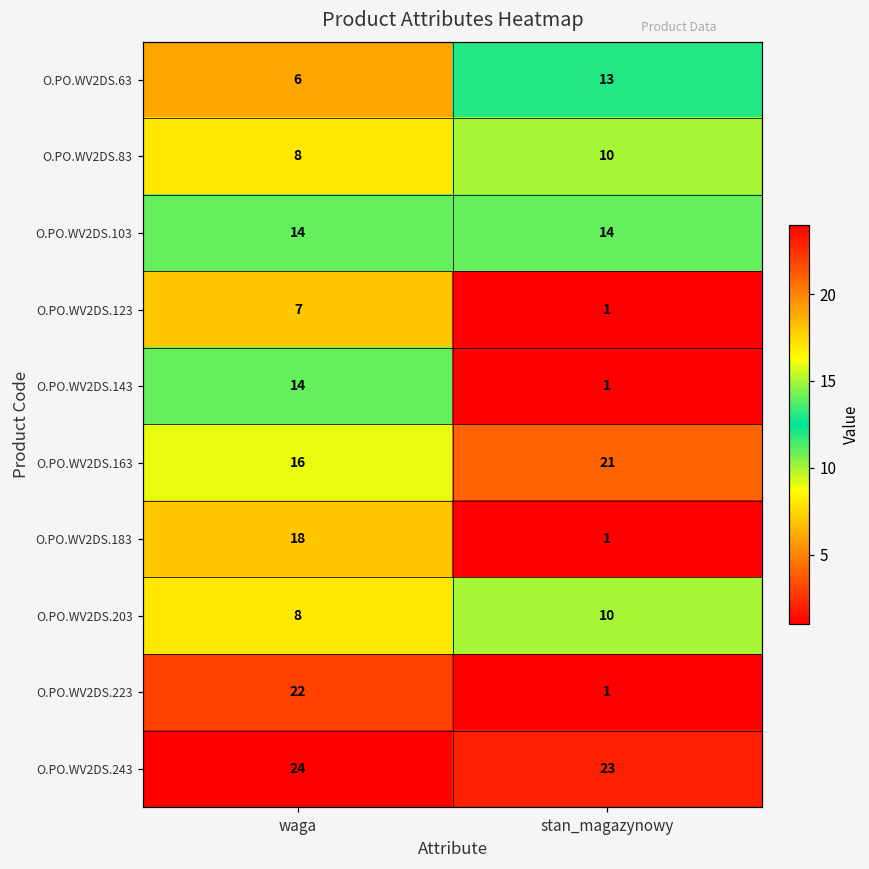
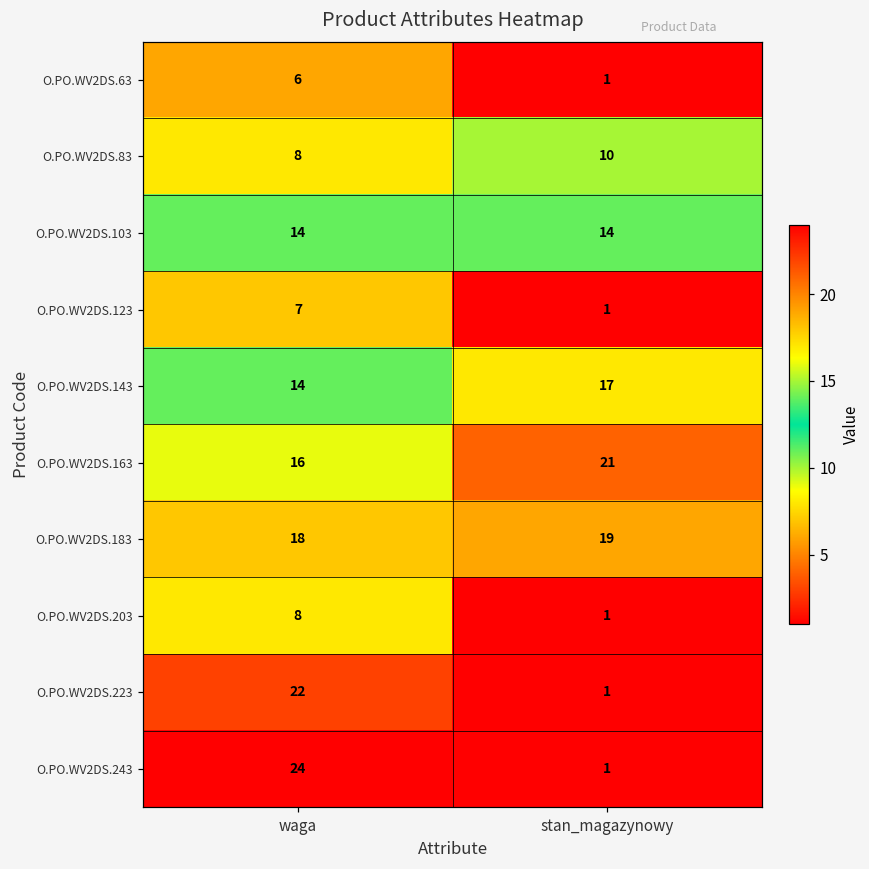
  {
    "O.PO.WV2DS.63": {
      "waga": 6,
-     "stan_magazynowy": 13
+     "stan_magazynowy": 1
    },
    "O.PO.WV2DS.83": {
      "waga": 8,
      "stan_magazynowy": 10
    },
    "O.PO.WV2DS.103": {
      "waga": 14,
      "stan_magazynowy": 14
    },
    "O.PO.WV2DS.123": {
      "waga": 7,
      "stan_magazynowy": 1
    },
    "O.PO.WV2DS.143": {
      "waga": 14,
-     "stan_magazynowy": 1
+     "stan_magazynowy": 17
    },
    "O.PO.WV2DS.163": {
      "waga": 16,
      "stan_magazynowy": 21
    },
    "O.PO.WV2DS.183": {
      "waga": 18,
-     "stan_magazynowy": 1
+     "stan_magazynowy": 19
    },
    "O.PO.WV2DS.203": {
      "waga": 8,
-     "stan_magazynowy": 10
+     "stan_magazynowy": 1
    },
    "O.PO.WV2DS.223": {
      "waga": 22,
      "stan_magazynowy": 1
    },
    "O.PO.WV2DS.243": {
      "waga": 24,
-     "stan_magazynowy": 23
+     "stan_magazynowy": 1
    }
  }
